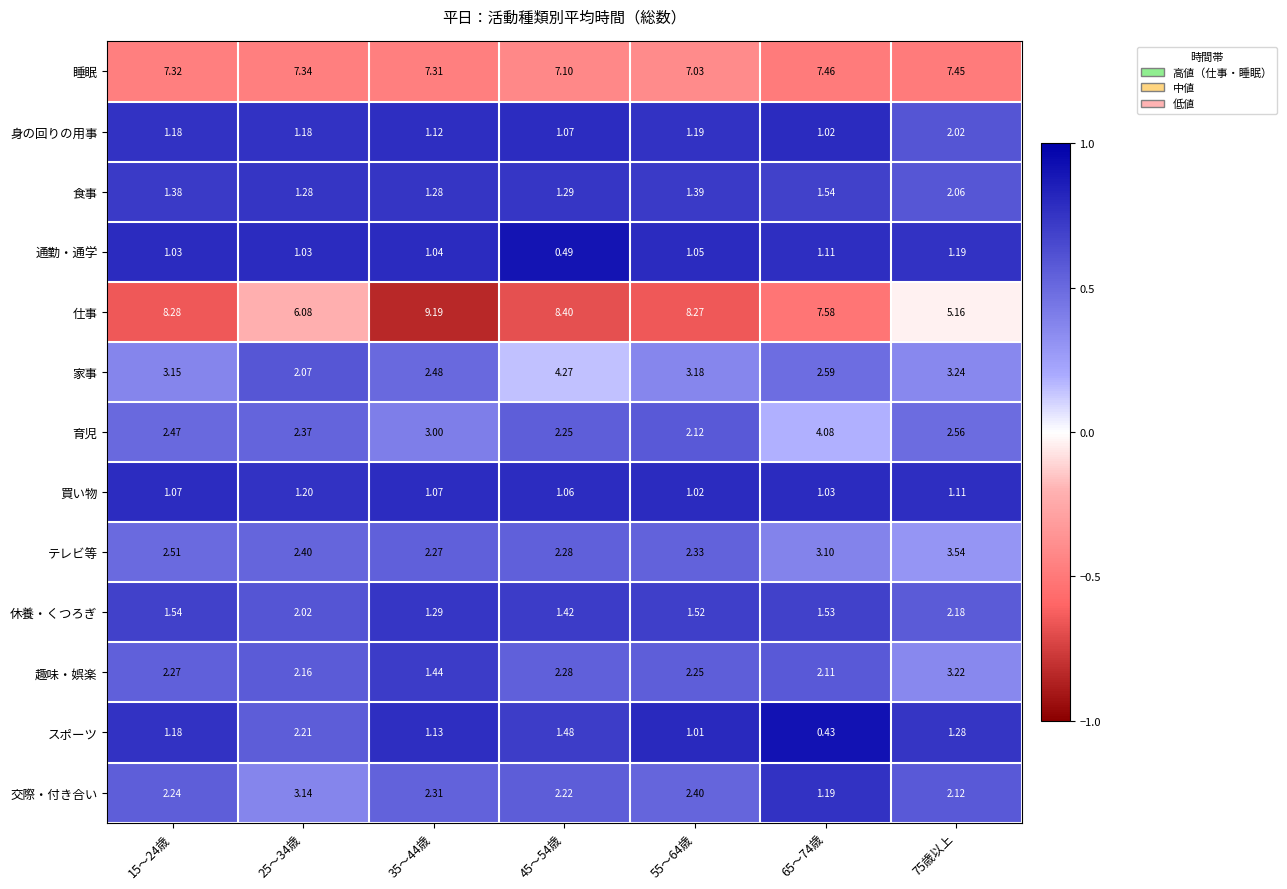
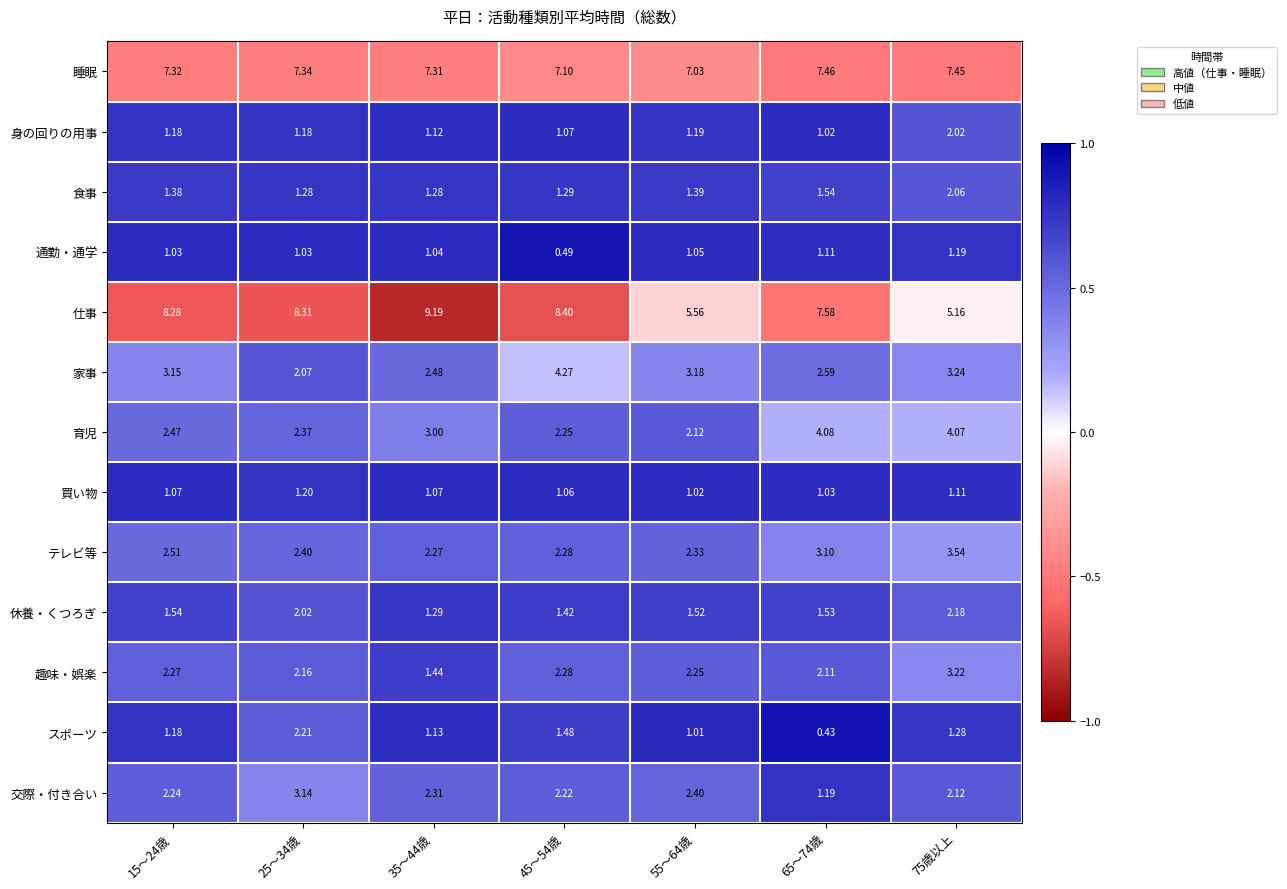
  {
    "睡眠": {
      "15～24歳": 7.32,
      "25～34歳": 7.34,
      "35～44歳": 7.31,
      "45～54歳": 7.10,
      "55～64歳": 7.03,
      "65～74歳": 7.46,
      "75歳以上": 7.45
    },
    "身の回りの用事": {
      "15～24歳": 1.18,
      "25～34歳": 1.18,
      "35～44歳": 1.12,
      "45～54歳": 1.07,
      "55～64歳": 1.19,
      "65～74歳": 1.02,
      "75歳以上": 2.02
    },
    "食事": {
      "15～24歳": 1.38,
      "25～34歳": 1.28,
      "35～44歳": 1.28,
      "45～54歳": 1.29,
      "55～64歳": 1.39,
      "65～74歳": 1.54,
      "75歳以上": 2.06
    },
    "通勤・通学": {
      "15～24歳": 1.03,
      "25～34歳": 1.03,
      "35～44歳": 1.04,
      "45～54歳": 0.49,
      "55～64歳": 1.05,
      "65～74歳": 1.11,
      "75歳以上": 1.19
    },
    "仕事": {
      "15～24歳": 8.28,
-     "25～34歳": 6.08,
+     "25～34歳": 8.31,
      "35～44歳": 9.19,
      "45～54歳": 8.40,
-     "55～64歳": 8.27,
+     "55～64歳": 5.56,
      "65～74歳": 7.58,
      "75歳以上": 5.16
    },
    "家事": {
      "15～24歳": 3.15,
      "25～34歳": 2.07,
      "35～44歳": 2.48,
      "45～54歳": 4.27,
      "55～64歳": 3.18,
      "65～74歳": 2.59,
      "75歳以上": 3.24
    },
    "育児": {
      "15～24歳": 2.47,
      "25～34歳": 2.37,
      "35～44歳": 3.00,
      "45～54歳": 2.25,
      "55～64歳": 2.12,
      "65～74歳": 4.08,
-     "75歳以上": 2.56
+     "75歳以上": 4.07
    },
    "買い物": {
      "15～24歳": 1.07,
      "25～34歳": 1.20,
      "35～44歳": 1.07,
      "45～54歳": 1.06,
      "55～64歳": 1.02,
      "65～74歳": 1.03,
      "75歳以上": 1.11
    },
    "テレビ等": {
      "15～24歳": 2.51,
      "25～34歳": 2.40,
      "35～44歳": 2.27,
      "45～54歳": 2.28,
      "55～64歳": 2.33,
      "65～74歳": 3.10,
      "75歳以上": 3.54
    },
    "休養・くつろぎ": {
      "15～24歳": 1.54,
      "25～34歳": 2.02,
      "35～44歳": 1.29,
      "45～54歳": 1.42,
      "55～64歳": 1.52,
      "65～74歳": 1.53,
      "75歳以上": 2.18
    },
    "趣味・娯楽": {
      "15～24歳": 2.27,
      "25～34歳": 2.16,
      "35～44歳": 1.44,
      "45～54歳": 2.28,
      "55～64歳": 2.25,
      "65～74歳": 2.11,
      "75歳以上": 3.22
    },
    "スポーツ": {
      "15～24歳": 1.18,
      "25～34歳": 2.21,
      "35～44歳": 1.13,
      "45～54歳": 1.48,
      "55～64歳": 1.01,
      "65～74歳": 0.43,
      "75歳以上": 1.28
    },
    "交際・付き合い": {
      "15～24歳": 2.24,
      "25～34歳": 3.14,
      "35～44歳": 2.31,
      "45～54歳": 2.22,
      "55～64歳": 2.40,
      "65～74歳": 1.19,
      "75歳以上": 2.12
    }
  }
